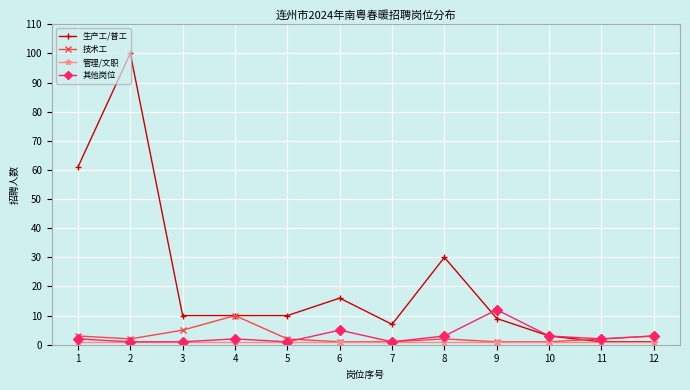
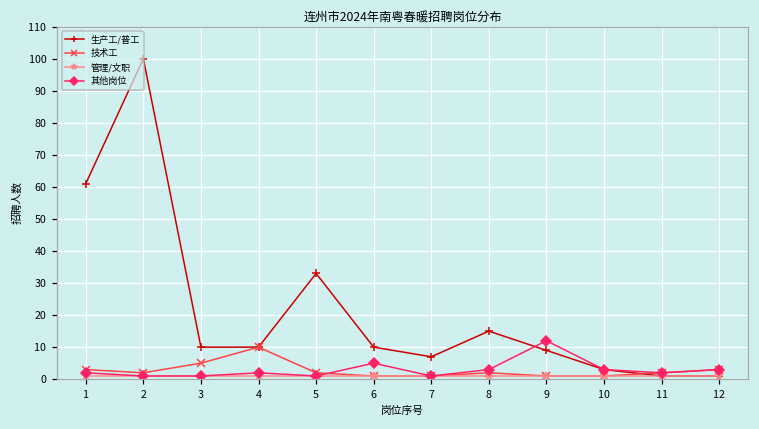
  {
    "生产工/普工": {
      "1": 61,
      "3": 10,
-     "5": 10,
-     "6": 16,
+     "5": 33,
+     "6": 10,
      "7": 7,
-     "8": 30,
+     "8": 15,
      "9": 9
    },
    "管理/文职": {
      "1": 1,
      "4": 1,
      "8": 1
    }
  }
